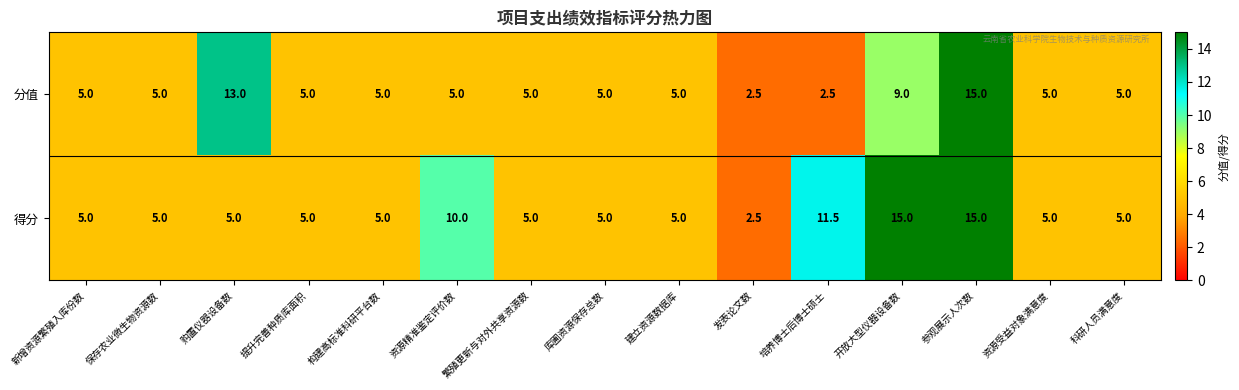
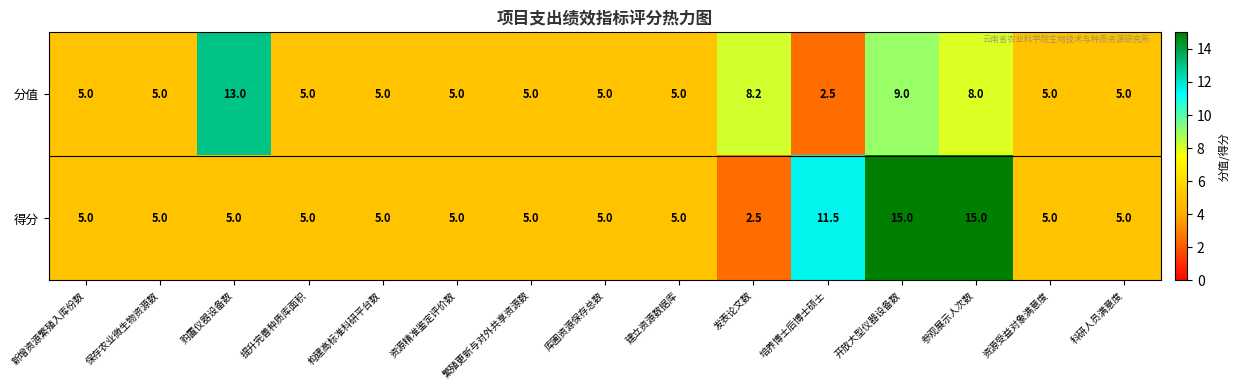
  {
    "分值": {
      "新增资源繁殖入库份数": 5.0,
      "保存农业微生物资源数": 5.0,
      "购置仪器设备数": 13.0,
      "提升完善种质库面积": 5.0,
      "构建高标准科研平台数": 5.0,
      "资源精准鉴定评价数": 5.0,
      "繁殖更新与对外共享资源数": 5.0,
      "库圃资源保存总数": 5.0,
      "建立资源数据库": 5.0,
-     "发表论文数": 2.5,
+     "发表论文数": 8.2,
      "培养博士后博士硕士": 2.5,
      "开放大型仪器设备数": 9.0,
-     "参观展示人次数": 15.0,
+     "参观展示人次数": 8.0,
      "科研人员满意度": 5.0
    },
    "得分": {
      "新增资源繁殖入库份数": 5.0,
      "保存农业微生物资源数": 5.0,
      "购置仪器设备数": 5.0,
      "提升完善种质库面积": 5.0,
      "构建高标准科研平台数": 5.0,
-     "资源精准鉴定评价数": 10.0,
+     "资源精准鉴定评价数": 5.0,
      "繁殖更新与对外共享资源数": 5.0,
      "库圃资源保存总数": 5.0,
      "建立资源数据库": 5.0,
      "发表论文数": 2.5,
      "培养博士后博士硕士": 11.5,
      "开放大型仪器设备数": 15.0,
      "参观展示人次数": 15.0,
      "资源受益对象满意度": 5.0,
      "科研人员满意度": 5.0
    }
  }
